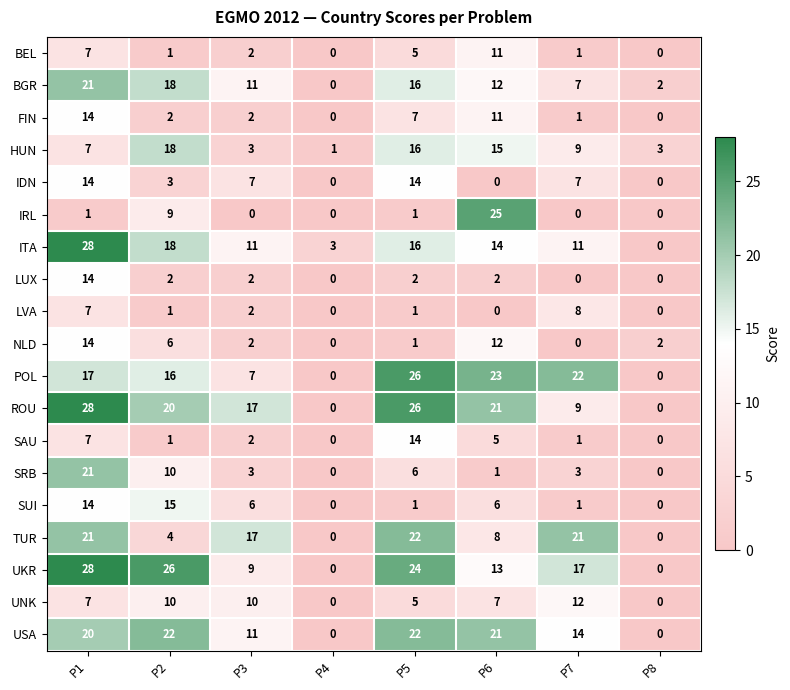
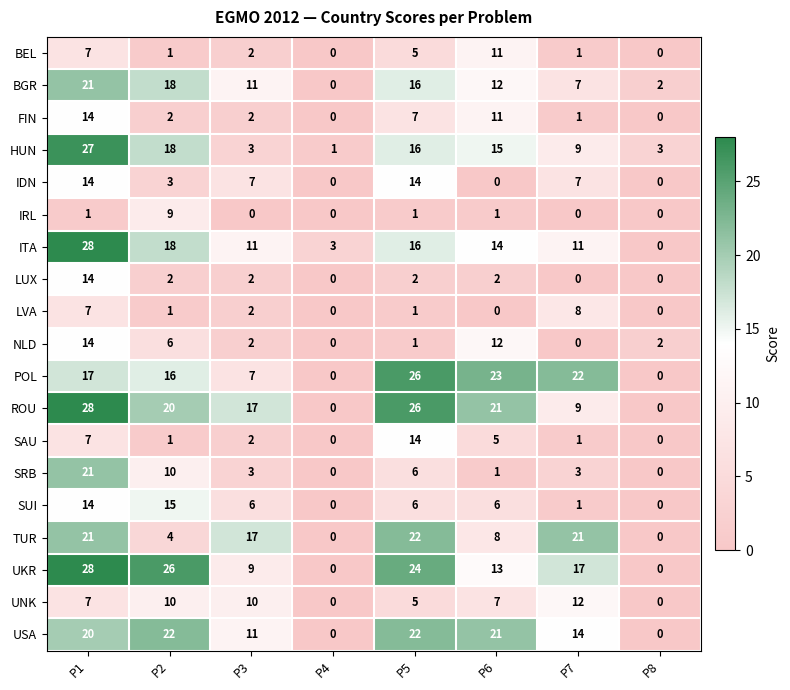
  {
    "BEL": {
      "P1": 7,
      "P2": 1,
      "P3": 2,
      "P4": 0,
      "P5": 5,
      "P6": 11,
      "P7": 1,
      "P8": 0
    },
    "BGR": {
      "P1": 21,
      "P2": 18,
      "P3": 11,
      "P4": 0,
      "P5": 16,
      "P6": 12,
      "P7": 7,
      "P8": 2
    },
    "FIN": {
      "P1": 14,
      "P2": 2,
      "P3": 2,
      "P4": 0,
      "P5": 7,
      "P6": 11,
      "P7": 1,
      "P8": 0
    },
    "HUN": {
-     "P1": 7,
+     "P1": 27,
      "P2": 18,
      "P3": 3,
      "P4": 1,
      "P5": 16,
      "P6": 15,
      "P7": 9,
      "P8": 3
    },
    "IDN": {
      "P1": 14,
      "P2": 3,
      "P3": 7,
      "P4": 0,
      "P5": 14,
      "P6": 0,
      "P7": 7,
      "P8": 0
    },
    "IRL": {
      "P1": 1,
      "P2": 9,
      "P3": 0,
      "P4": 0,
      "P5": 1,
-     "P6": 25,
+     "P6": 1,
      "P7": 0,
      "P8": 0
    },
    "ITA": {
      "P1": 28,
      "P2": 18,
      "P3": 11,
      "P4": 3,
      "P5": 16,
      "P6": 14,
      "P7": 11,
      "P8": 0
    },
    "LUX": {
      "P1": 14,
      "P2": 2,
      "P3": 2,
      "P4": 0,
      "P5": 2,
      "P6": 2,
      "P7": 0,
      "P8": 0
    },
    "LVA": {
      "P1": 7,
      "P2": 1,
      "P3": 2,
      "P4": 0,
      "P5": 1,
      "P6": 0,
      "P7": 8,
      "P8": 0
    },
    "NLD": {
      "P1": 14,
      "P2": 6,
      "P3": 2,
      "P4": 0,
      "P5": 1,
      "P6": 12,
      "P7": 0,
      "P8": 2
    },
    "POL": {
      "P1": 17,
      "P2": 16,
      "P3": 7,
      "P4": 0,
      "P5": 26,
      "P6": 23,
      "P7": 22,
      "P8": 0
    },
    "ROU": {
      "P1": 28,
      "P2": 20,
      "P3": 17,
      "P4": 0,
      "P5": 26,
      "P6": 21,
      "P7": 9,
      "P8": 0
    },
    "SAU": {
      "P1": 7,
      "P2": 1,
      "P3": 2,
      "P4": 0,
      "P5": 14,
      "P6": 5,
      "P7": 1,
      "P8": 0
    },
    "SRB": {
      "P1": 21,
      "P2": 10,
      "P3": 3,
      "P4": 0,
      "P5": 6,
      "P6": 1,
      "P7": 3,
      "P8": 0
    },
    "SUI": {
      "P1": 14,
      "P2": 15,
      "P3": 6,
      "P4": 0,
-     "P5": 1,
+     "P5": 6,
      "P6": 6,
      "P7": 1,
      "P8": 0
    },
    "TUR": {
      "P1": 21,
      "P2": 4,
      "P3": 17,
      "P4": 0,
      "P5": 22,
      "P6": 8,
      "P7": 21,
      "P8": 0
    },
    "UKR": {
      "P1": 28,
      "P2": 26,
      "P3": 9,
      "P4": 0,
      "P5": 24,
      "P6": 13,
      "P7": 17,
      "P8": 0
    },
    "UNK": {
      "P1": 7,
      "P2": 10,
      "P3": 10,
      "P4": 0,
      "P5": 5,
      "P6": 7,
      "P7": 12,
      "P8": 0
    },
    "USA": {
      "P1": 20,
      "P2": 22,
      "P3": 11,
      "P4": 0,
      "P5": 22,
      "P6": 21,
      "P7": 14,
      "P8": 0
    }
  }
